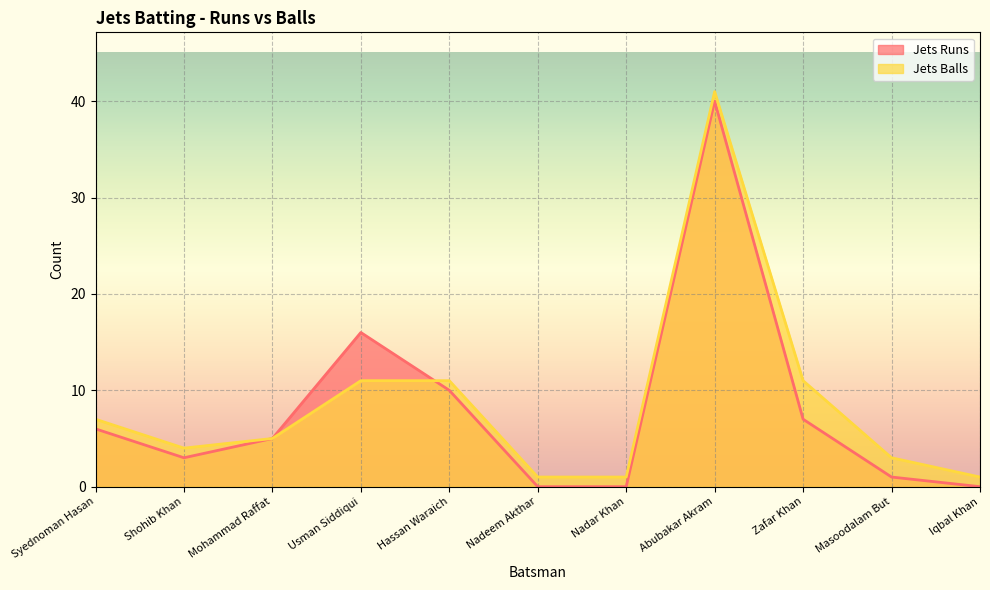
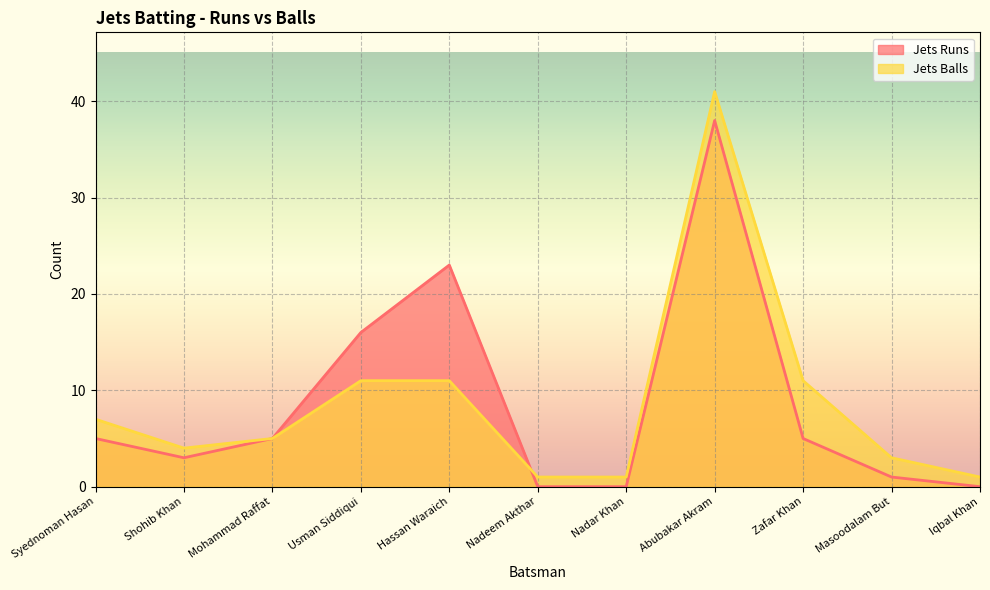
  {
    "Jets Runs": {
-     "Syednoman Hasan": 6,
+     "Syednoman Hasan": 5,
      "Shohib Khan": 3,
      "Usman Siddiqui": 16,
-     "Hassan Waraich": 10,
+     "Hassan Waraich": 23,
      "Nadeem Akthar": 0,
      "Nadar Khan": 0,
-     "Abubakar Akram": 40,
-     "Zafar Khan": 7,
+     "Abubakar Akram": 38,
+     "Zafar Khan": 5,
      "Masoodalam But": 1,
      "Iqbal Khan": 0
    },
    "Jets Balls": {
      "Syednoman Hasan": 7,
      "Shohib Khan": 4,
      "Usman Siddiqui": 11,
      "Hassan Waraich": 11,
      "Nadeem Akthar": 1,
      "Nadar Khan": 1,
      "Abubakar Akram": 41,
      "Zafar Khan": 11,
      "Masoodalam But": 3,
      "Iqbal Khan": 1
    }
  }
